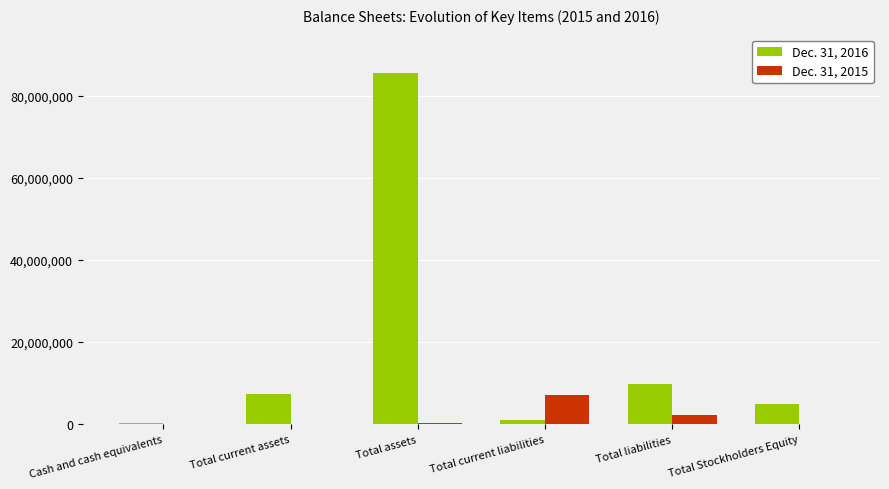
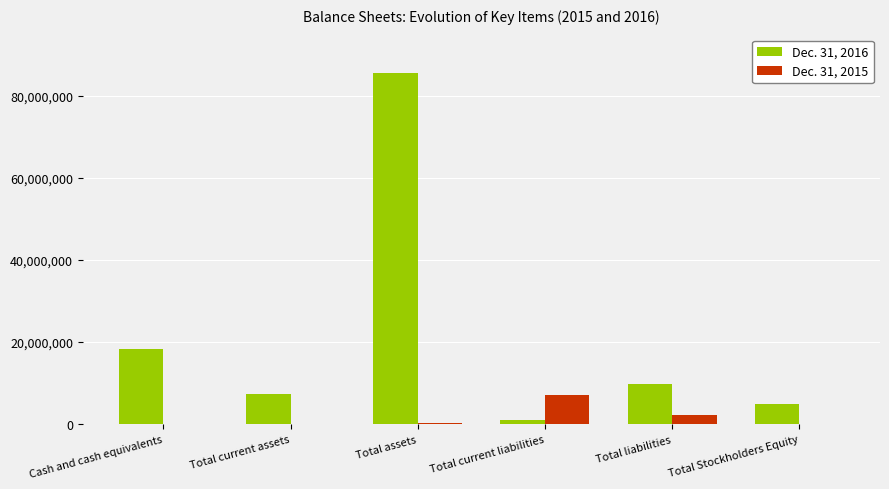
  {
    "Dec. 31, 2016": {
-     "Cash and cash equivalents": "0",
+     "Cash and cash equivalents": "18,000,000",
      "Total current assets": "7,000,000",
      "Total assets": "86,000,000",
      "Total current liabilities": "1,000,000",
      "Total liabilities": "10,000,000",
      "Total Stockholders Equity": "5,000,000"
    },
    "Dec. 31, 2015": {
      "Total current liabilities": "7,000,000",
      "Total liabilities": "2,000,000"
    }
  }
